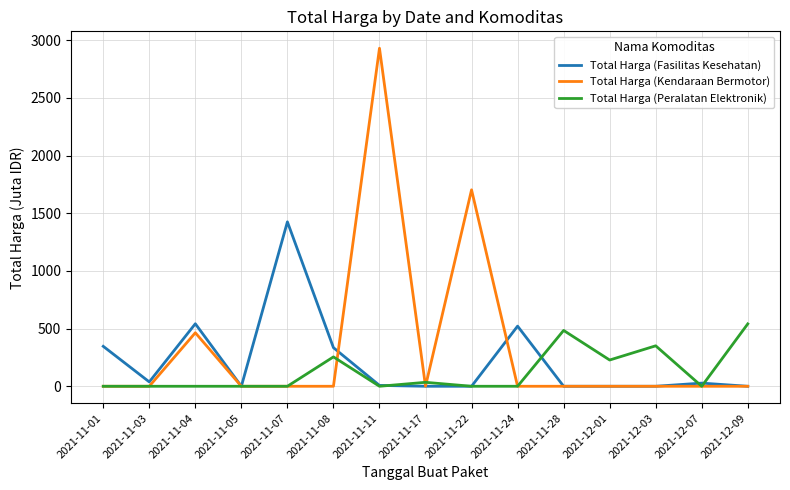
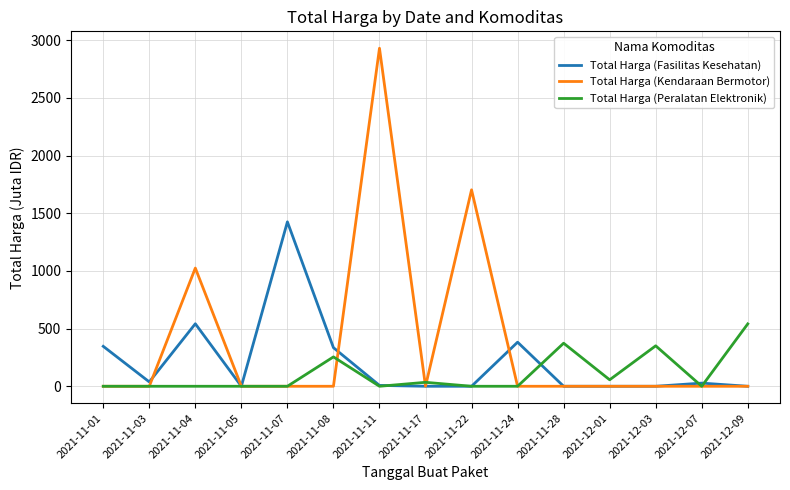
  {
    "Total Harga (Fasilitas Kesehatan)": {
      "2021-11-01": 350,
      "2021-11-03": 40,
      "2021-11-04": 540,
      "2021-11-07": 1430,
      "2021-11-08": 330,
-     "2021-11-24": 520,
+     "2021-11-24": 380,
      "2021-12-07": 30
    },
    "Total Harga (Kendaraan Bermotor)": {
-     "2021-11-04": 460,
+     "2021-11-04": 1030,
      "2021-11-08": 0,
      "2021-11-11": 2930,
      "2021-11-22": 1700
    },
    "Total Harga (Peralatan Elektronik)": {
      "2021-11-04": 0,
      "2021-11-08": 250,
      "2021-11-17": 30,
-     "2021-11-28": 480,
-     "2021-12-01": 230,
+     "2021-11-28": 370,
+     "2021-12-01": 60,
      "2021-12-03": 350,
      "2021-12-09": 540
    }
  }
